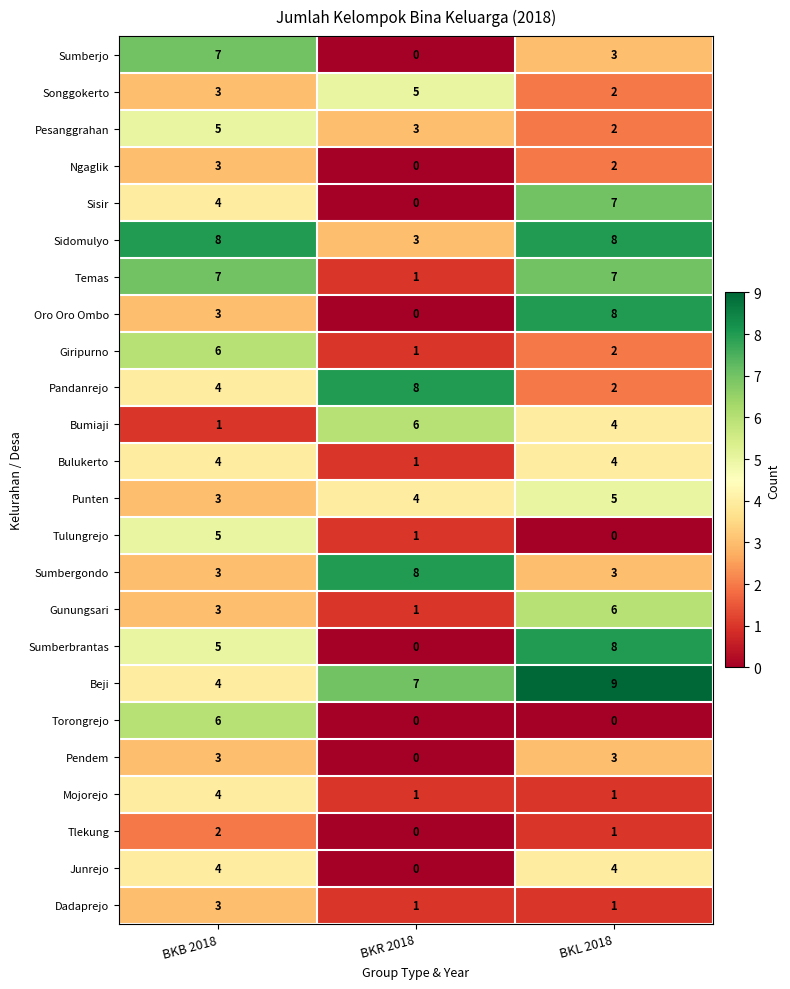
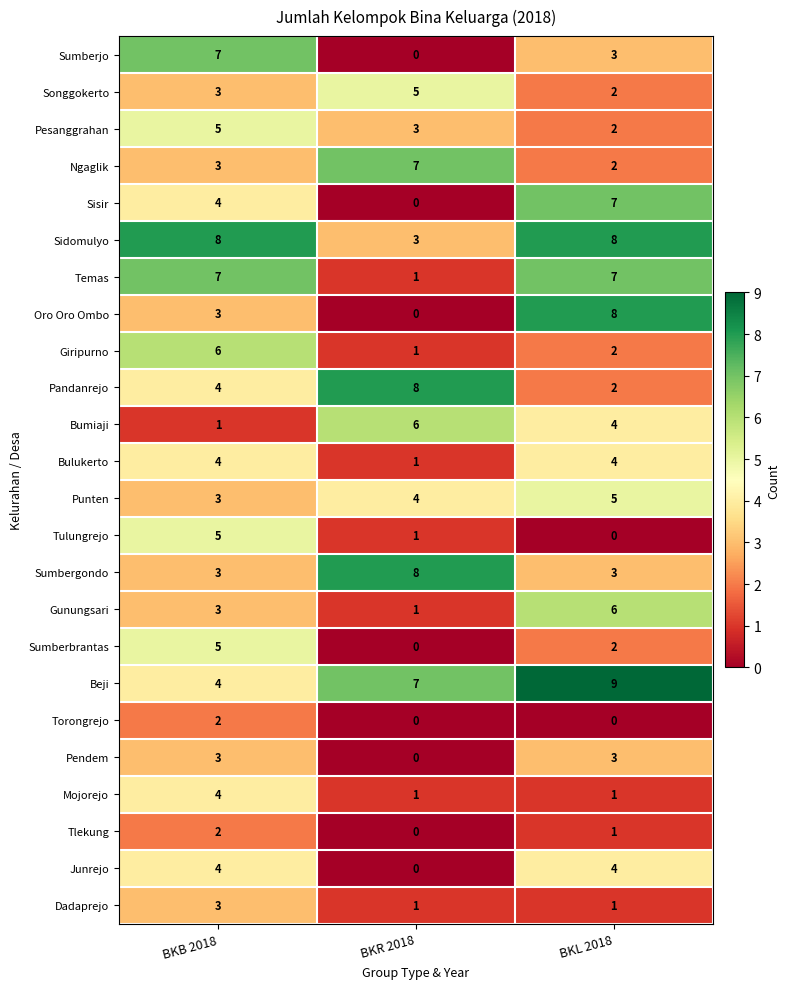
  {
    "Sumberjo": {
      "BKB 2018": 7,
      "BKR 2018": 0,
      "BKL 2018": 3
    },
    "Songgokerto": {
      "BKB 2018": 3,
      "BKR 2018": 5,
      "BKL 2018": 2
    },
    "Pesanggrahan": {
      "BKB 2018": 5,
      "BKR 2018": 3,
      "BKL 2018": 2
    },
    "Ngaglik": {
      "BKB 2018": 3,
-     "BKR 2018": 0,
+     "BKR 2018": 7,
      "BKL 2018": 2
    },
    "Sisir": {
      "BKB 2018": 4,
      "BKR 2018": 0,
      "BKL 2018": 7
    },
    "Sidomulyo": {
      "BKB 2018": 8,
      "BKR 2018": 3,
      "BKL 2018": 8
    },
    "Temas": {
      "BKB 2018": 7,
      "BKR 2018": 1,
      "BKL 2018": 7
    },
    "Oro Oro Ombo": {
      "BKB 2018": 3,
      "BKR 2018": 0,
      "BKL 2018": 8
    },
    "Giripurno": {
      "BKB 2018": 6,
      "BKR 2018": 1,
      "BKL 2018": 2
    },
    "Pandanrejo": {
      "BKB 2018": 4,
      "BKR 2018": 8,
      "BKL 2018": 2
    },
    "Bumiaji": {
      "BKB 2018": 1,
      "BKR 2018": 6,
      "BKL 2018": 4
    },
    "Bulukerto": {
      "BKB 2018": 4,
      "BKR 2018": 1,
      "BKL 2018": 4
    },
    "Punten": {
      "BKB 2018": 3,
      "BKR 2018": 4,
      "BKL 2018": 5
    },
    "Tulungrejo": {
      "BKB 2018": 5,
      "BKR 2018": 1,
      "BKL 2018": 0
    },
    "Sumbergondo": {
      "BKB 2018": 3,
      "BKR 2018": 8,
      "BKL 2018": 3
    },
    "Gunungsari": {
      "BKB 2018": 3,
      "BKR 2018": 1,
      "BKL 2018": 6
    },
    "Sumberbrantas": {
      "BKB 2018": 5,
      "BKR 2018": 0,
-     "BKL 2018": 8
+     "BKL 2018": 2
    },
    "Beji": {
      "BKB 2018": 4,
      "BKR 2018": 7,
      "BKL 2018": 9
    },
    "Torongrejo": {
-     "BKB 2018": 6,
+     "BKB 2018": 2,
      "BKR 2018": 0,
      "BKL 2018": 0
    },
    "Pendem": {
      "BKB 2018": 3,
      "BKR 2018": 0,
      "BKL 2018": 3
    },
    "Mojorejo": {
      "BKB 2018": 4,
      "BKR 2018": 1,
      "BKL 2018": 1
    },
    "Tlekung": {
      "BKB 2018": 2,
      "BKR 2018": 0,
      "BKL 2018": 1
    },
    "Junrejo": {
      "BKB 2018": 4,
      "BKR 2018": 0,
      "BKL 2018": 4
    },
    "Dadaprejo": {
      "BKB 2018": 3,
      "BKR 2018": 1,
      "BKL 2018": 1
    }
  }
